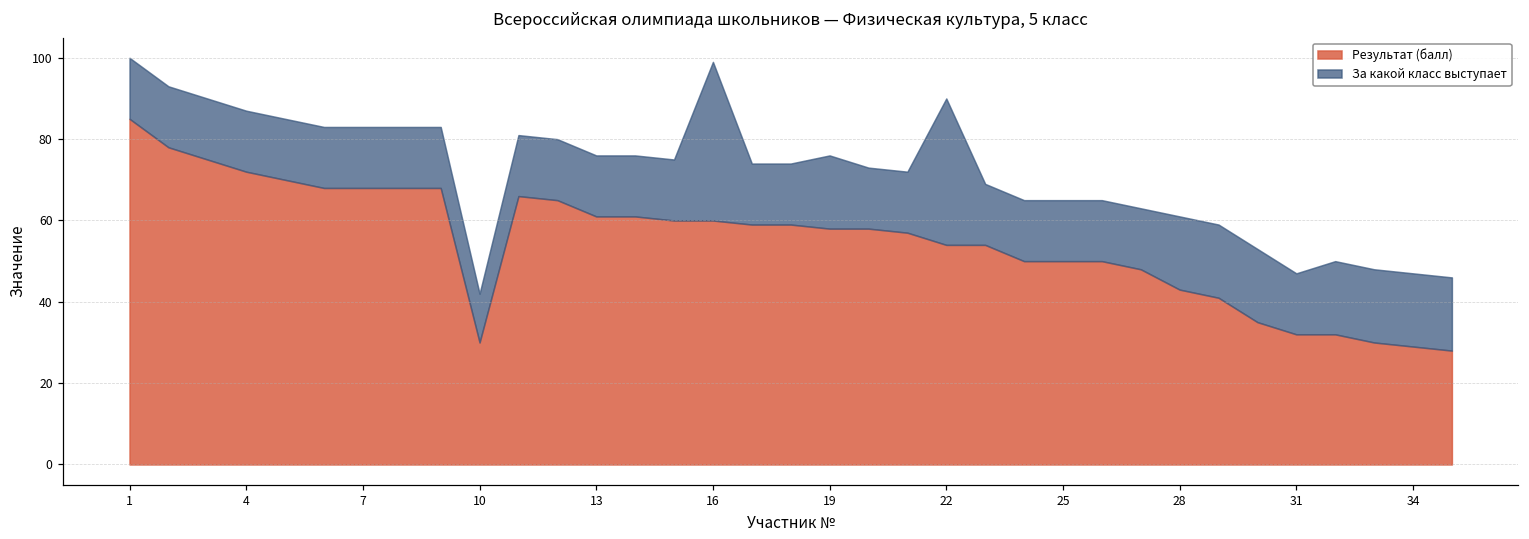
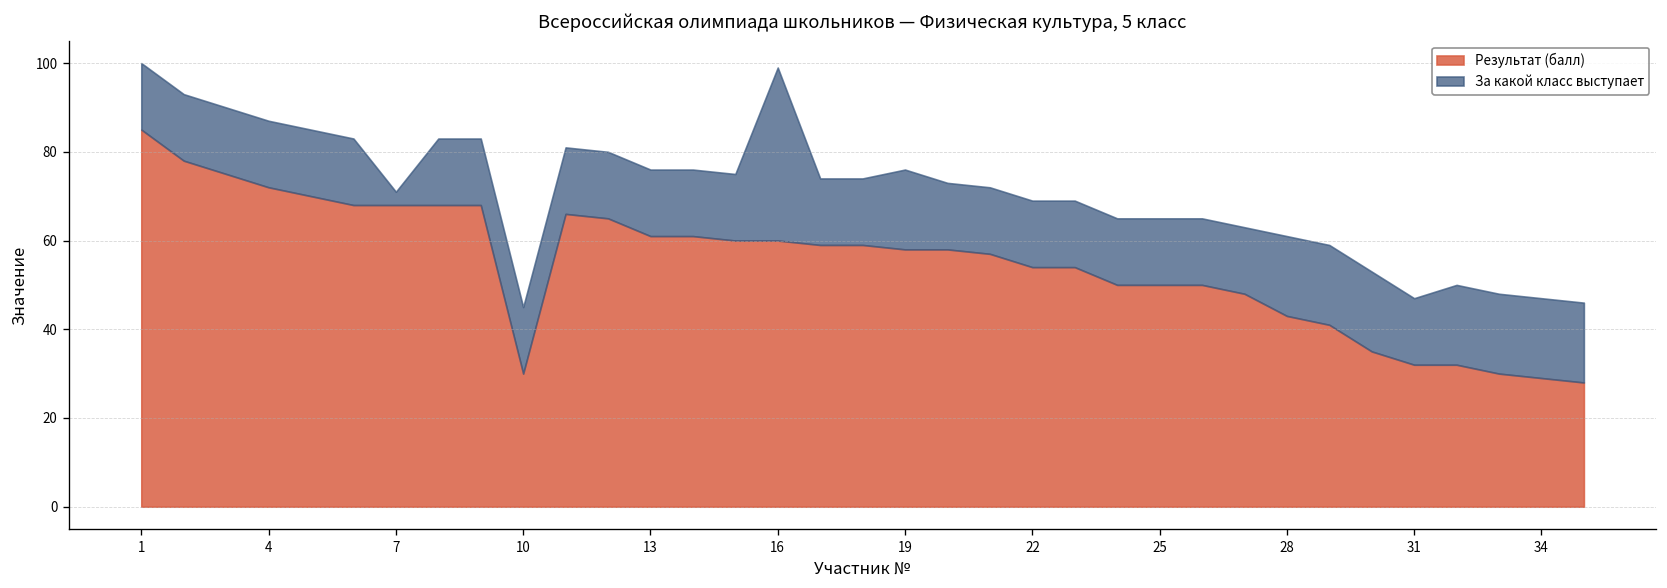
  {
    "Результат (балл)": {
      "1": 85,
      "4": 72,
      "7": 68,
      "10": 30,
      "13": 61,
      "16": 60,
      "19": 58,
      "22": 54,
      "25": 50,
      "28": 43,
      "31": 32,
      "34": 29
    },
    "За какой класс выступает": {
      "1": 15,
      "4": 15,
-     "7": 15,
-     "10": 12,
+     "7": 3,
+     "10": 15,
      "13": 15,
      "16": 39,
      "19": 18,
-     "22": 36,
+     "22": 15,
      "25": 15,
      "28": 18,
      "31": 15,
      "34": 18
    }
  }
